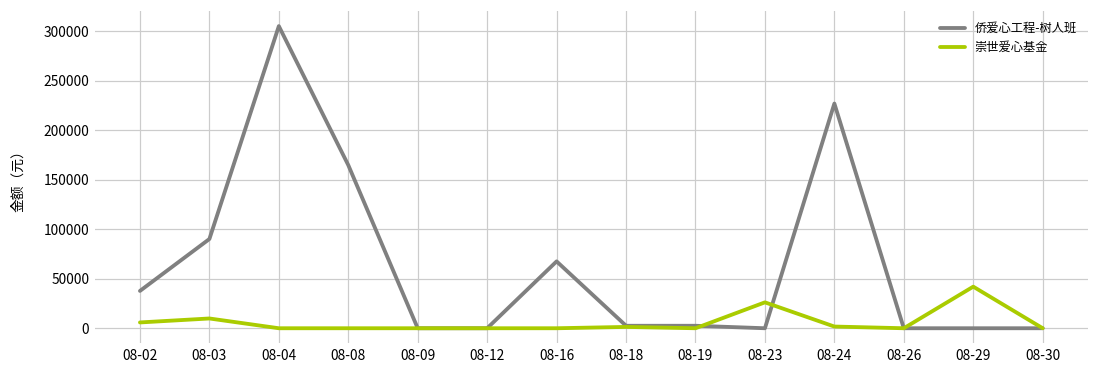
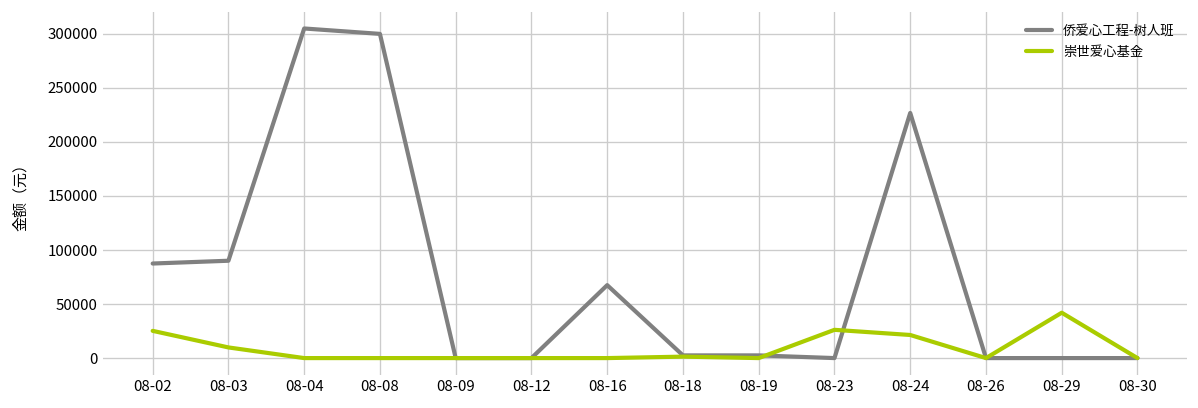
  {
    "侨爱心工程-树人班": {
-     "08-02": 40000,
+     "08-02": 90000,
      "08-03": 90000,
      "08-04": 310000,
-     "08-08": 160000,
+     "08-08": 300000,
      "08-16": 70000,
      "08-23": 0,
      "08-24": 230000,
      "08-29": 0
    },
    "崇世爱心基金": {
-     "08-02": 10000,
+     "08-02": 30000,
      "08-03": 10000,
      "08-04": 0,
      "08-08": 0,
      "08-16": 0,
      "08-23": 30000,
-     "08-24": 0,
+     "08-24": 20000,
      "08-29": 40000
    }
  }
